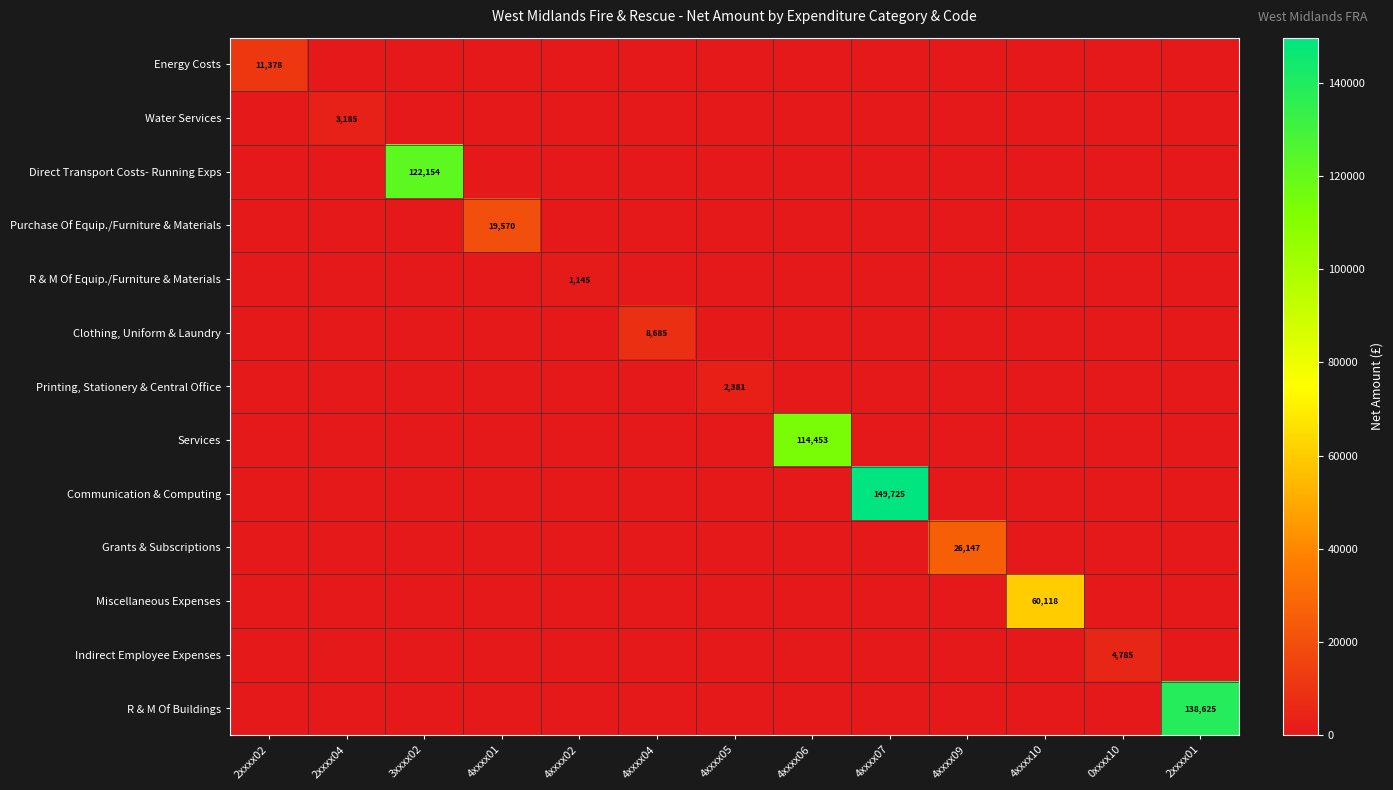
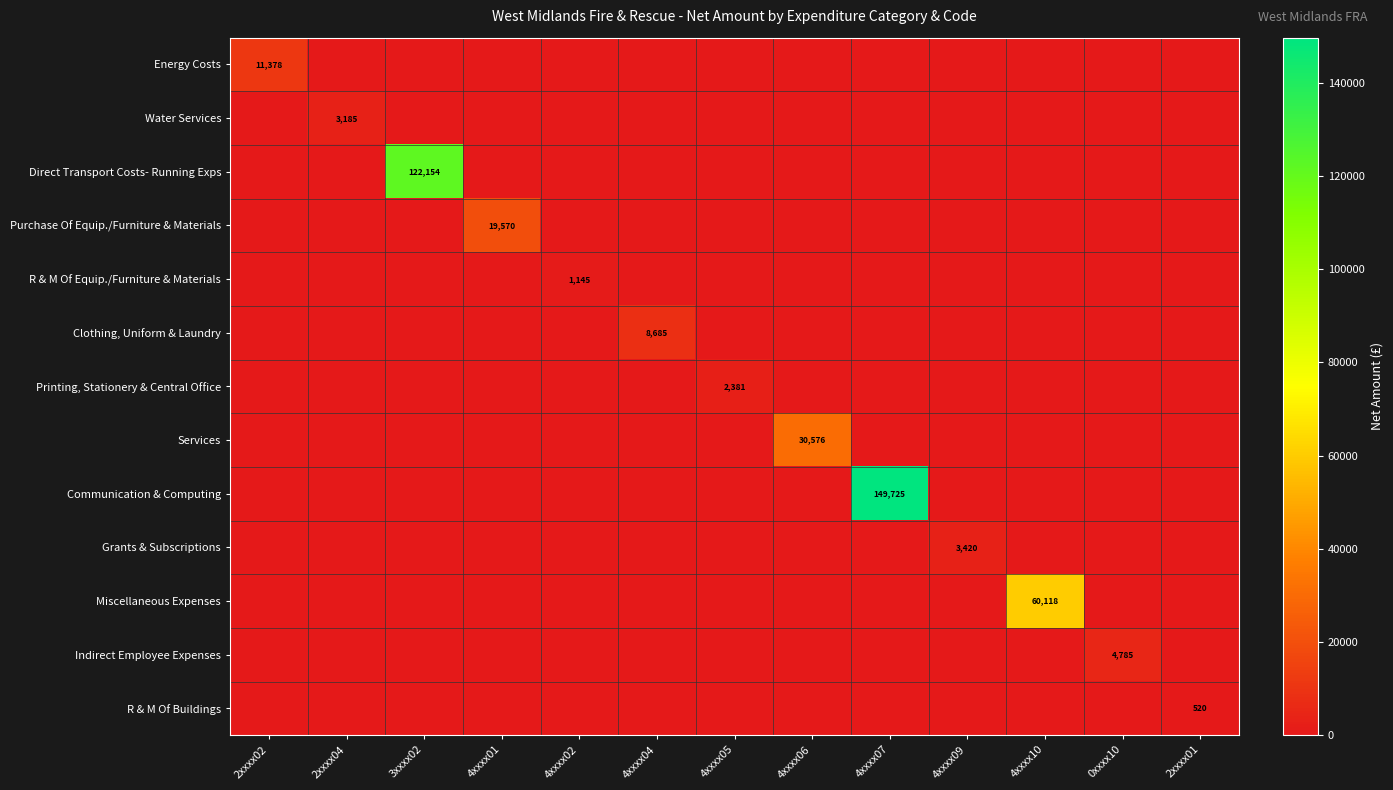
  {
    "Energy Costs": {
      "2xxxx02": "11,378"
    },
    "Water Services": {
      "2xxxx04": "3,185"
    },
    "Direct Transport Costs- Running Exps": {
      "3xxxx02": "122,154"
    },
    "Purchase Of Equip./Furniture & Materials": {
      "4xxxx01": "19,570"
    },
    "R & M Of Equip./Furniture & Materials": {
      "4xxxx02": "1,145"
    },
    "Clothing, Uniform & Laundry": {
      "4xxxx04": "8,685"
    },
    "Printing, Stationery & Central Office": {
      "4xxxx05": "2,381"
    },
    "Services": {
-     "4xxxx06": "114,453"
+     "4xxxx06": "30,576"
    },
    "Communication & Computing": {
      "4xxxx07": "149,725"
    },
    "Grants & Subscriptions": {
-     "4xxxx09": "26,147"
+     "4xxxx09": "3,420"
    },
    "Miscellaneous Expenses": {
      "4xxxx10": "60,118"
    },
    "Indirect Employee Expenses": {
      "0xxxx10": "4,785"
    },
    "R & M Of Buildings": {
-     "2xxxx01": "138,625"
+     "2xxxx01": "520"
    }
  }
